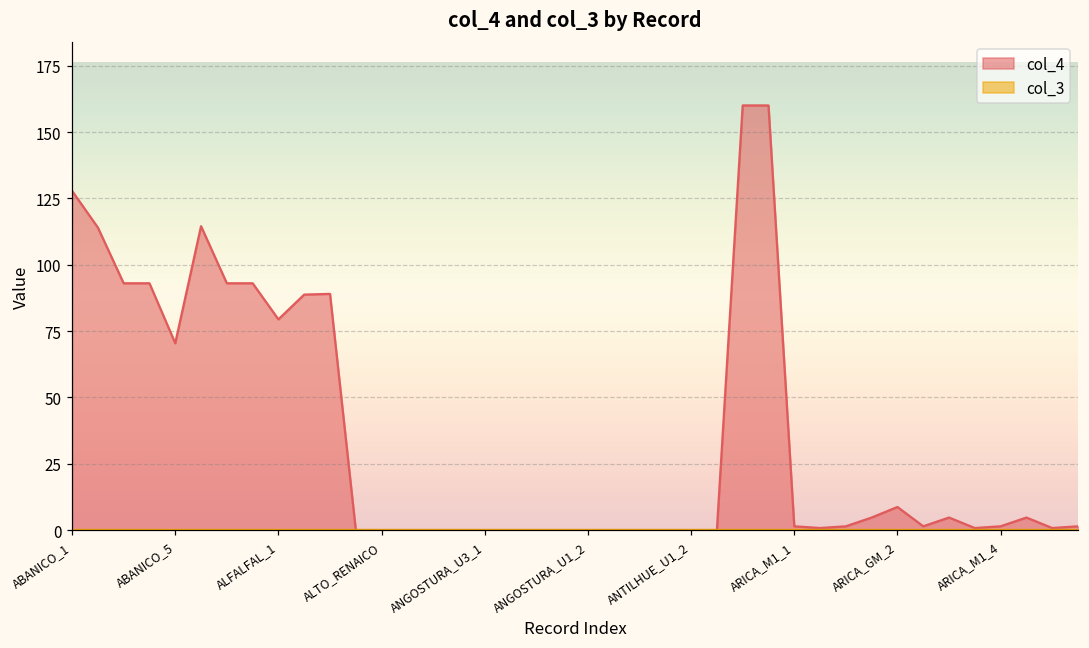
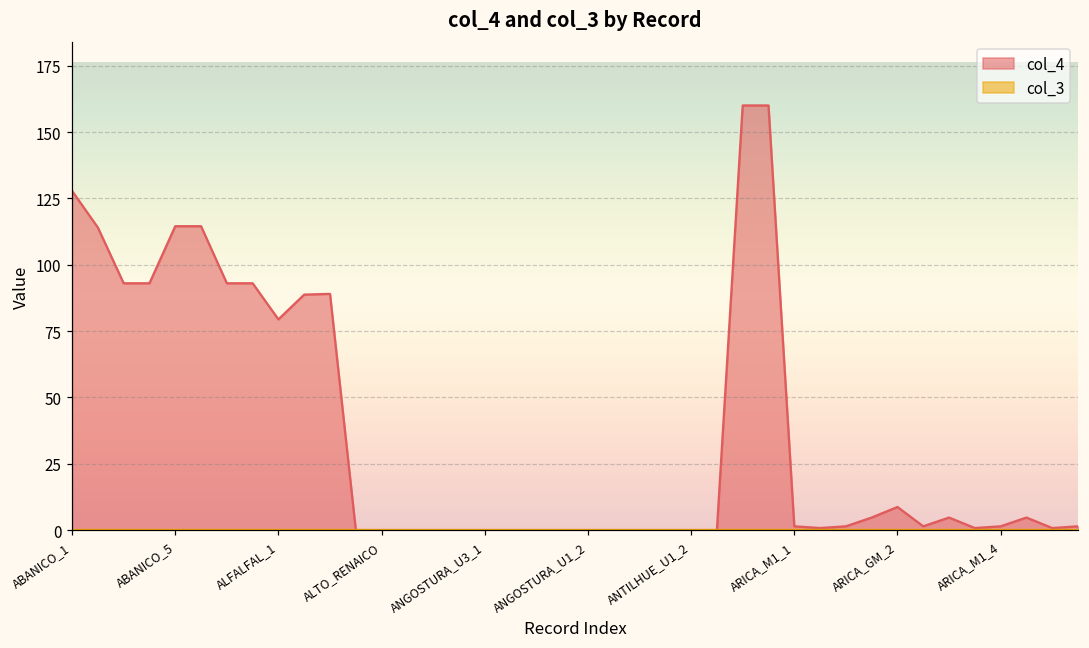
  {
    "col_4": {
      "ABANICO_1": 128,
-     "ABANICO_5": 70,
+     "ABANICO_5": 115,
      "ALFALFAL_1": 79,
      "ARICA_M1_1": 1,
      "ARICA_GM_2": 9,
      "ARICA_M1_4": 1
    },
    "col_3": {
      "ABANICO_1": 0,
      "ABANICO_5": 0,
      "ALFALFAL_1": 0,
      "ARICA_M1_1": 0,
      "ARICA_GM_2": 0,
      "ARICA_M1_4": 0
    }
  }
